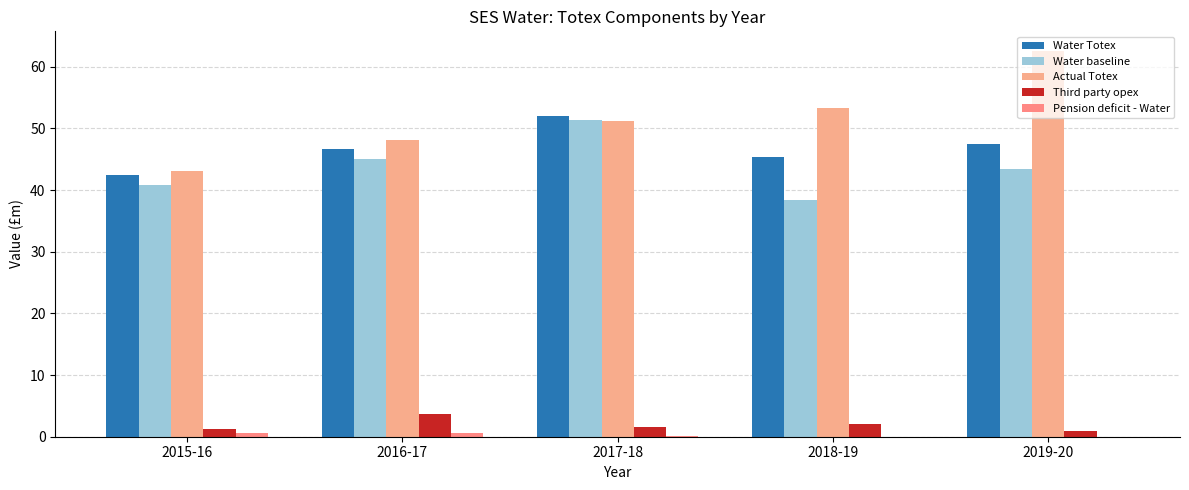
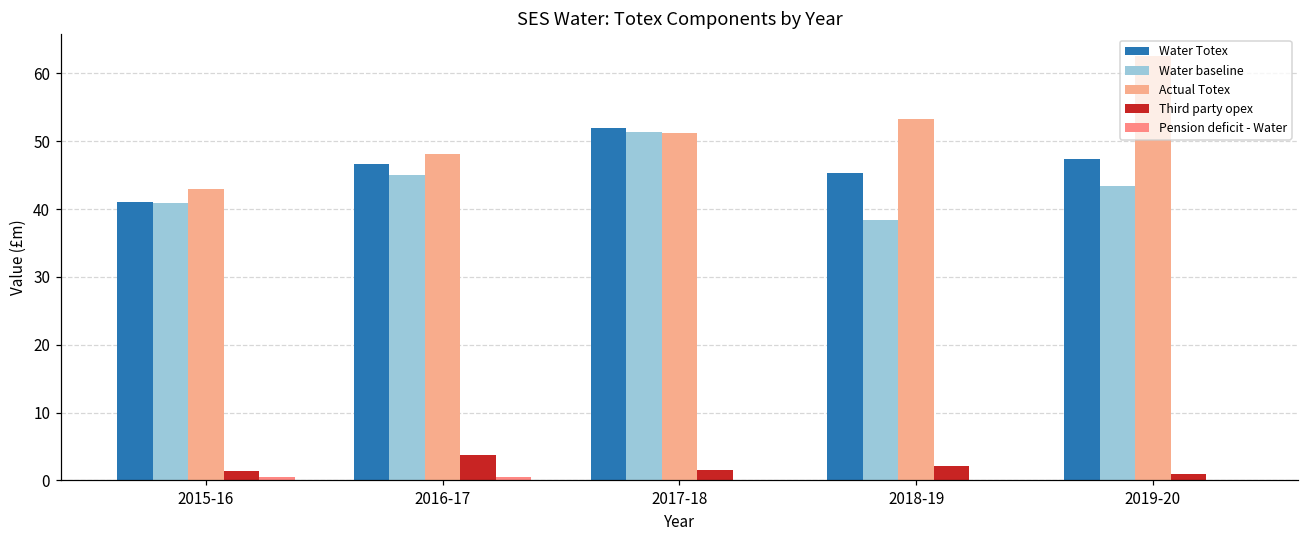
  {
    "Water Totex": {
-     "2015-16": 42,
+     "2015-16": 41,
      "2016-17": 47,
      "2017-18": 52,
      "2018-19": 45,
      "2019-20": 47
    },
    "Water baseline": {
      "2015-16": 41,
      "2016-17": 45,
      "2017-18": 51,
      "2018-19": 38,
      "2019-20": 43
    },
    "Third party opex": {
      "2015-16": 1,
      "2016-17": 4,
      "2017-18": 2,
      "2018-19": 2,
      "2019-20": 1
    }
  }
